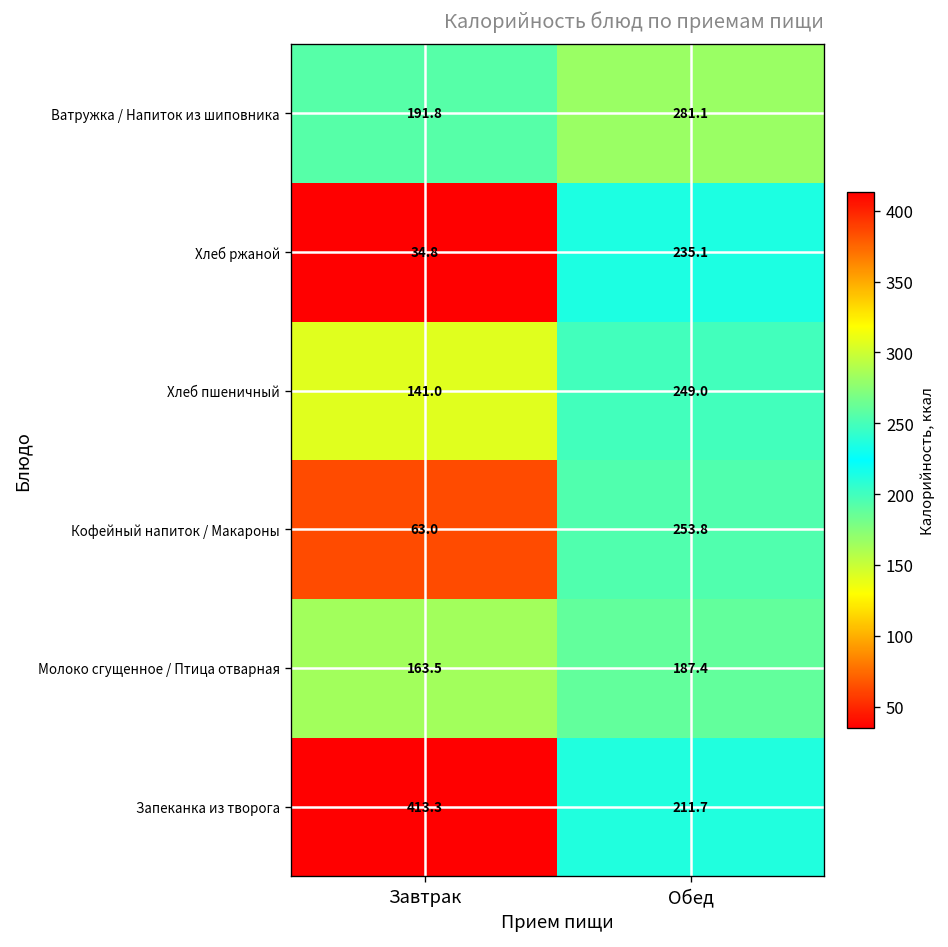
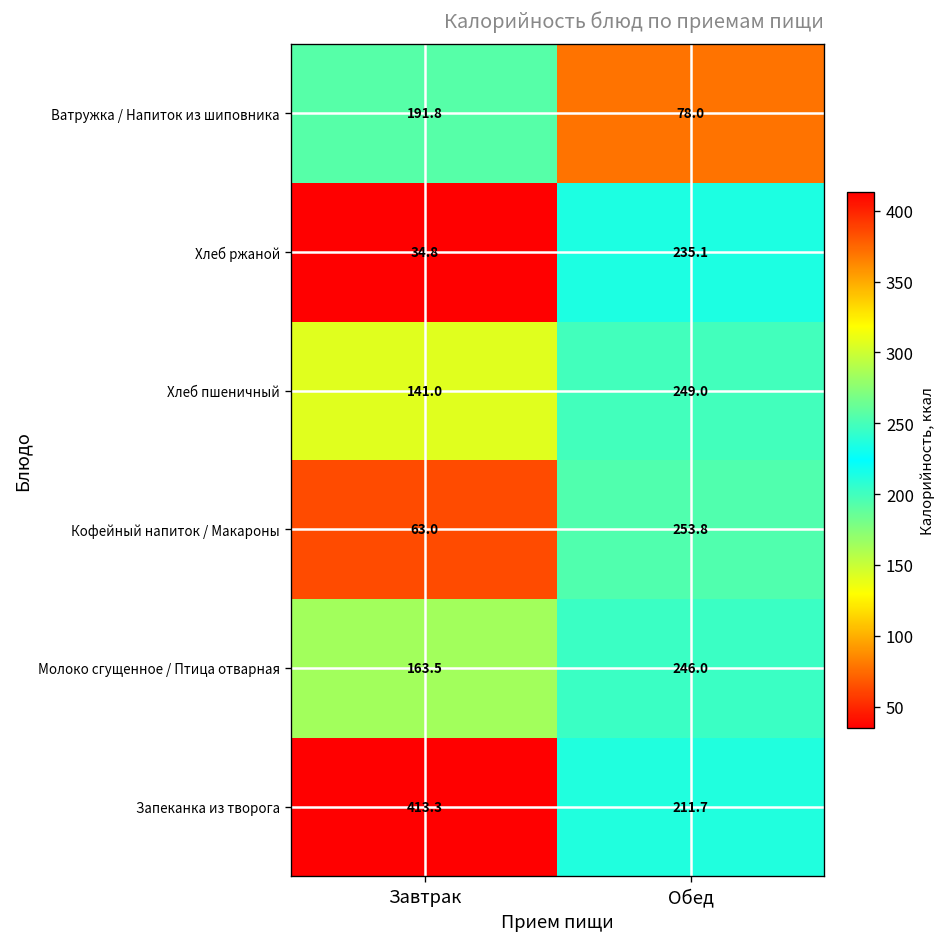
  {
    "Ватружка / Напиток из шиповника": {
      "Завтрак": 191.8,
-     "Обед": 281.1
+     "Обед": 78.0
    },
    "Хлеб ржаной": {
      "Завтрак": 34.8,
      "Обед": 235.1
    },
    "Хлеб пшеничный": {
      "Завтрак": 141.0,
      "Обед": 249.0
    },
    "Кофейный напиток / Макароны": {
      "Завтрак": 63.0,
      "Обед": 253.8
    },
    "Молоко сгущенное / Птица отварная": {
      "Завтрак": 163.5,
-     "Обед": 187.4
+     "Обед": 246.0
    },
    "Запеканка из творога": {
      "Завтрак": 413.3,
      "Обед": 211.7
    }
  }
